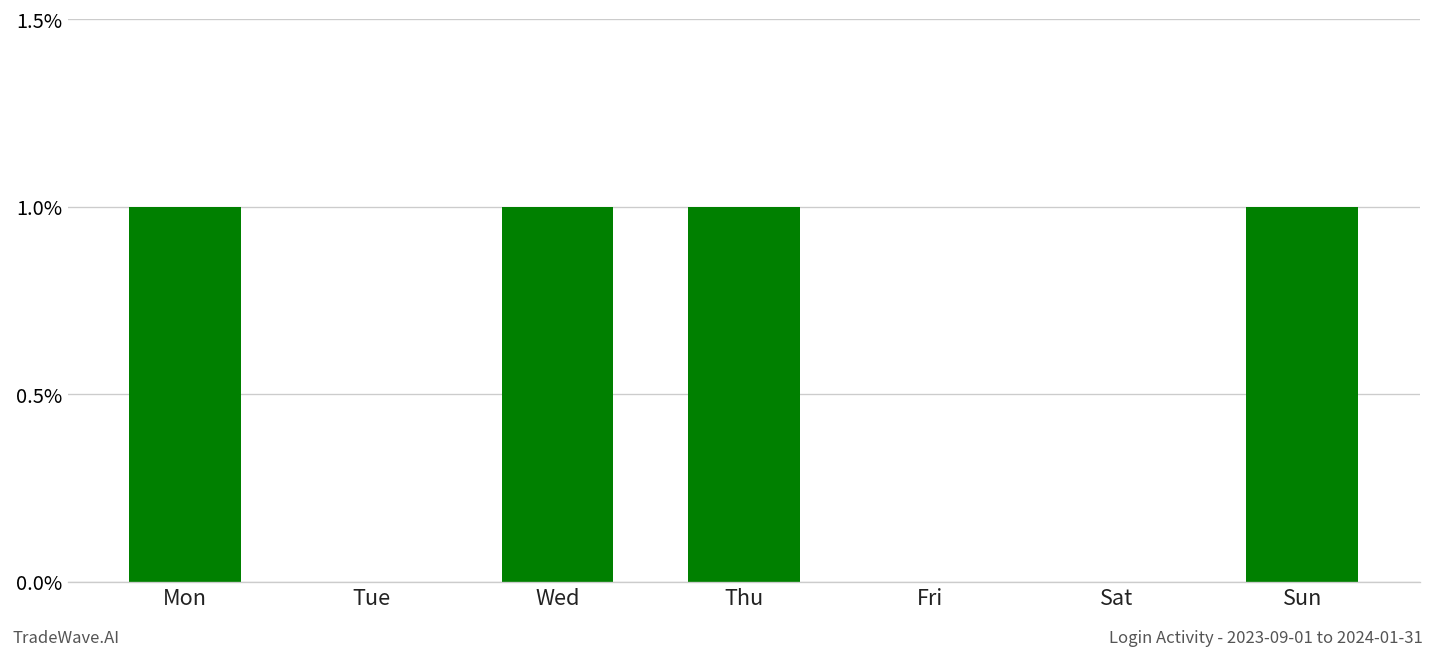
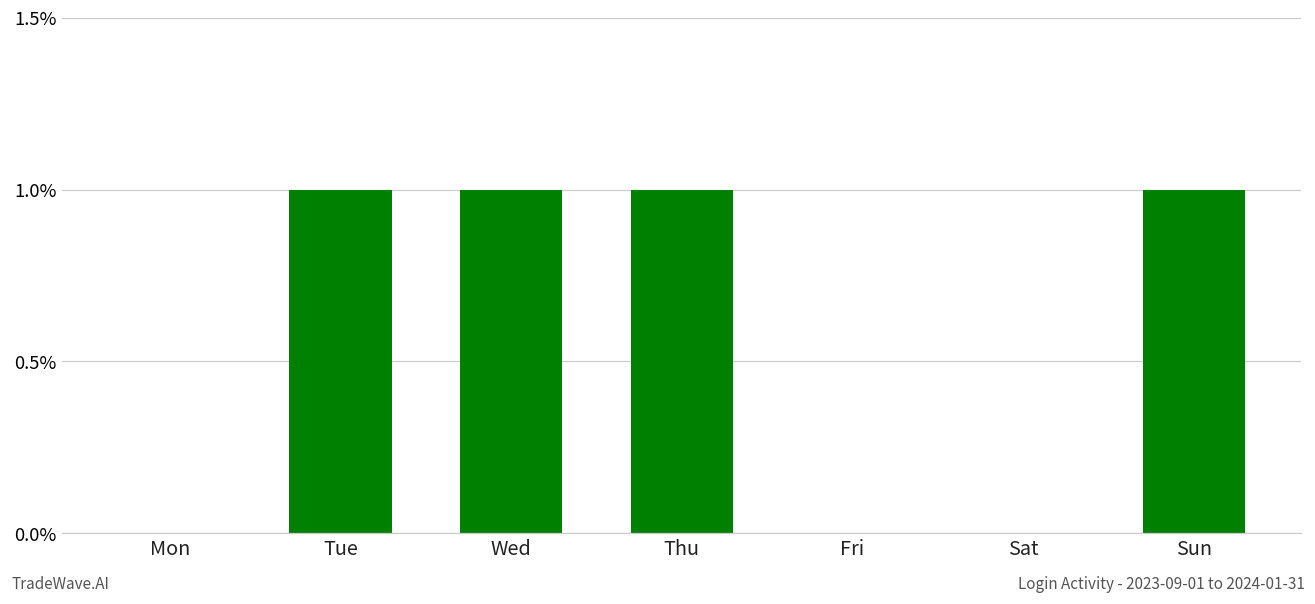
  {
-   "Mon": "1%",
-   "Tue": "0%",
+   "Mon": "0%",
+   "Tue": "1%",
    "Wed": "1%",
    "Thu": "1%",
    "Fri": "0%",
    "Sat": "0%",
    "Sun": "1%"
  }
